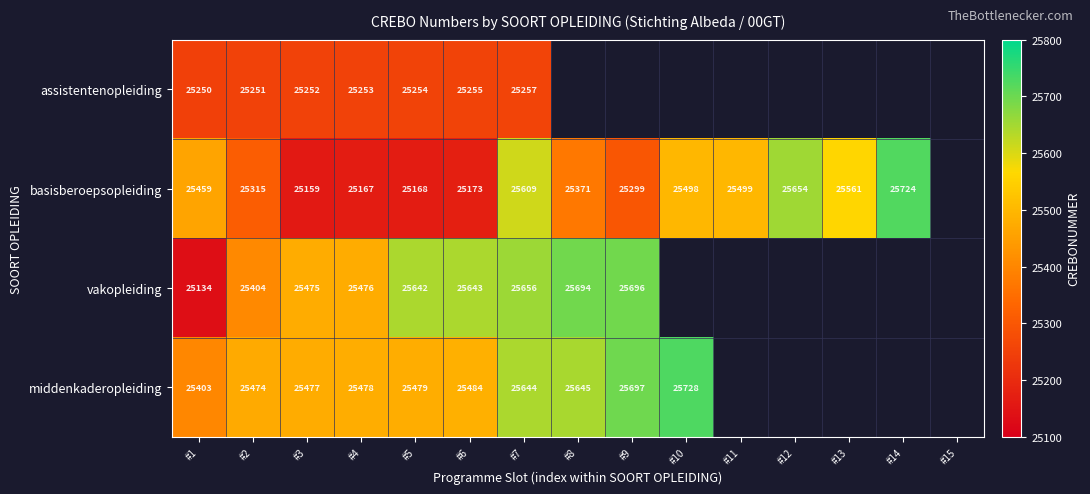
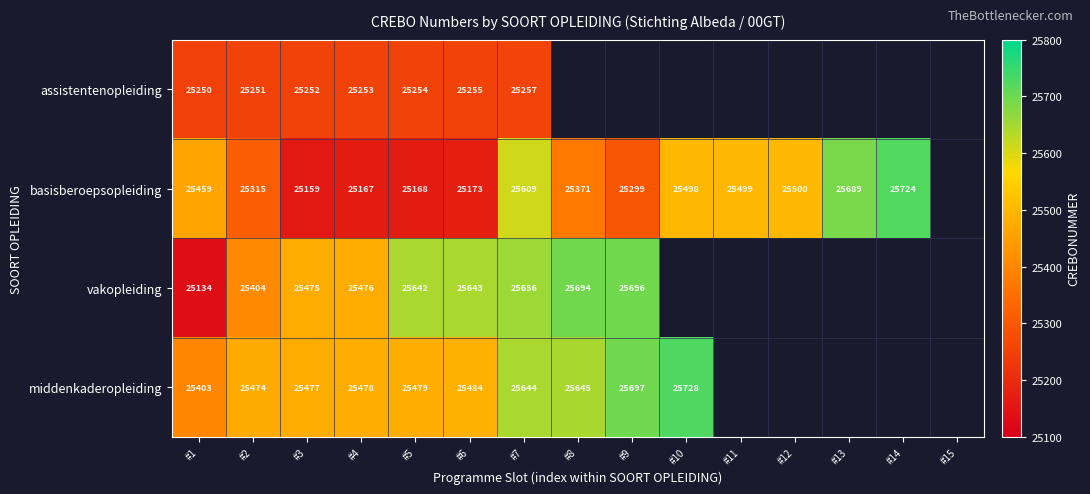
  {
    "assistentenopleiding": {
      "#1": 25250,
      "#2": 25251,
      "#3": 25252,
      "#4": 25253,
      "#5": 25254,
      "#6": 25255,
      "#7": 25257
    },
    "basisberoepsopleiding": {
      "#1": 25459,
      "#2": 25315,
      "#3": 25159,
      "#4": 25167,
      "#5": 25168,
      "#6": 25173,
      "#7": 25609,
      "#8": 25371,
      "#9": 25299,
      "#10": 25498,
      "#11": 25499,
-     "#12": 25654,
-     "#13": 25561,
+     "#12": 25500,
+     "#13": 25689,
      "#14": 25724
    },
    "vakopleiding": {
      "#1": 25134,
      "#2": 25404,
      "#3": 25475,
      "#4": 25476,
      "#5": 25642,
      "#6": 25643,
      "#7": 25656,
      "#8": 25694,
      "#9": 25696
    },
    "middenkaderopleiding": {
      "#1": 25403,
      "#2": 25474,
      "#3": 25477,
      "#4": 25478,
      "#5": 25479,
      "#6": 25484,
      "#7": 25644,
      "#8": 25645,
      "#9": 25697,
      "#10": 25728
    }
  }
